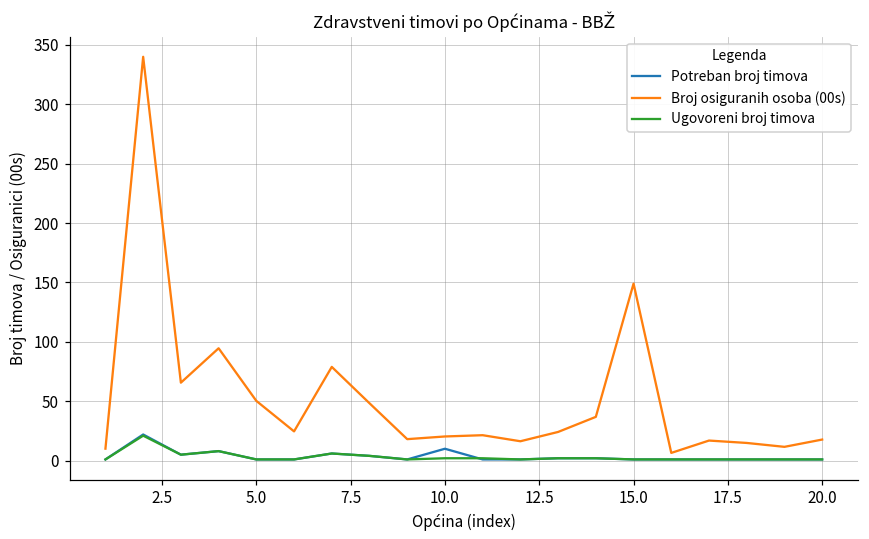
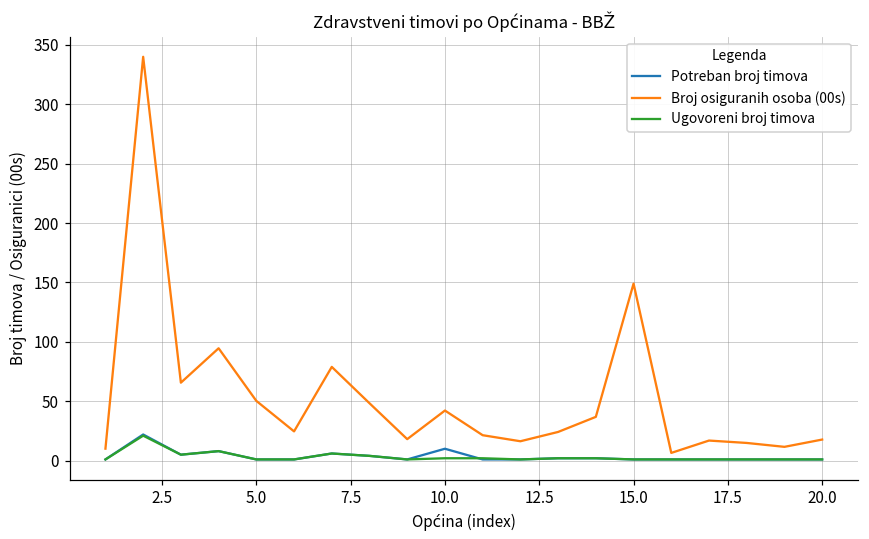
  {
    "Potreban broj timova": {
      "10.0": 10
    },
    "Broj osiguranih osoba (00s)": {
      "5.0": 50,
-     "10.0": 20,
+     "10.0": 42,
      "15.0": 149,
      "20.0": 18
    },
    "Ugovoreni broj timova": {
      "10.0": 2
    }
  }
